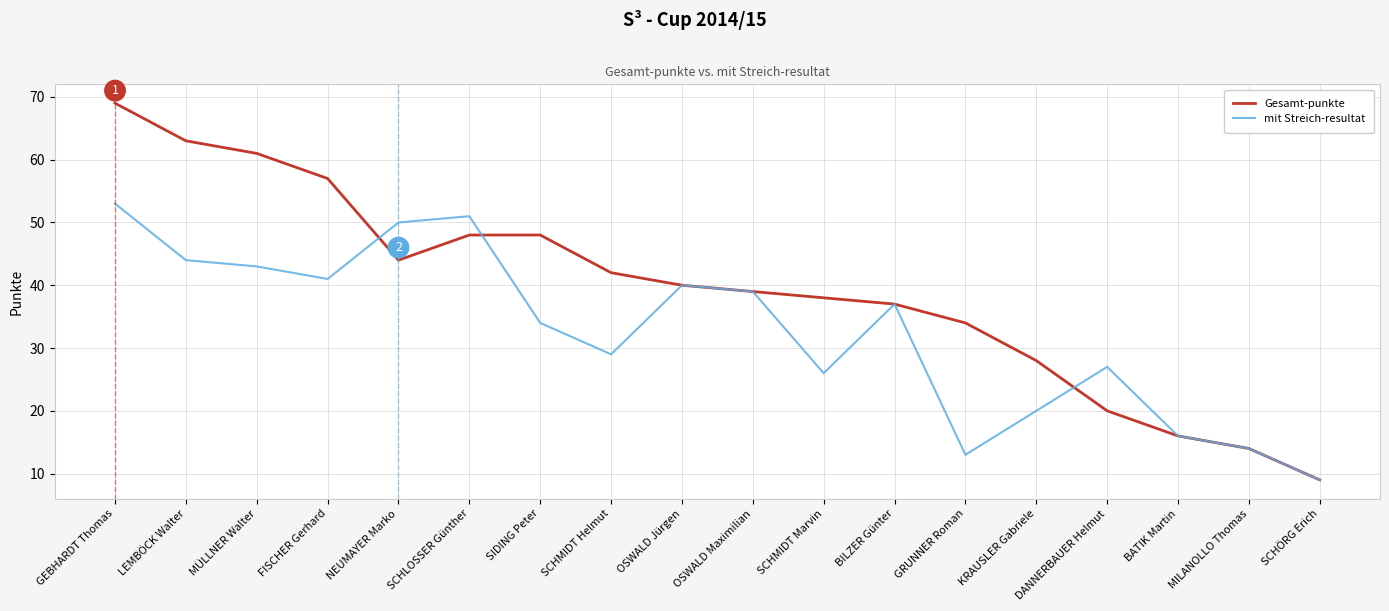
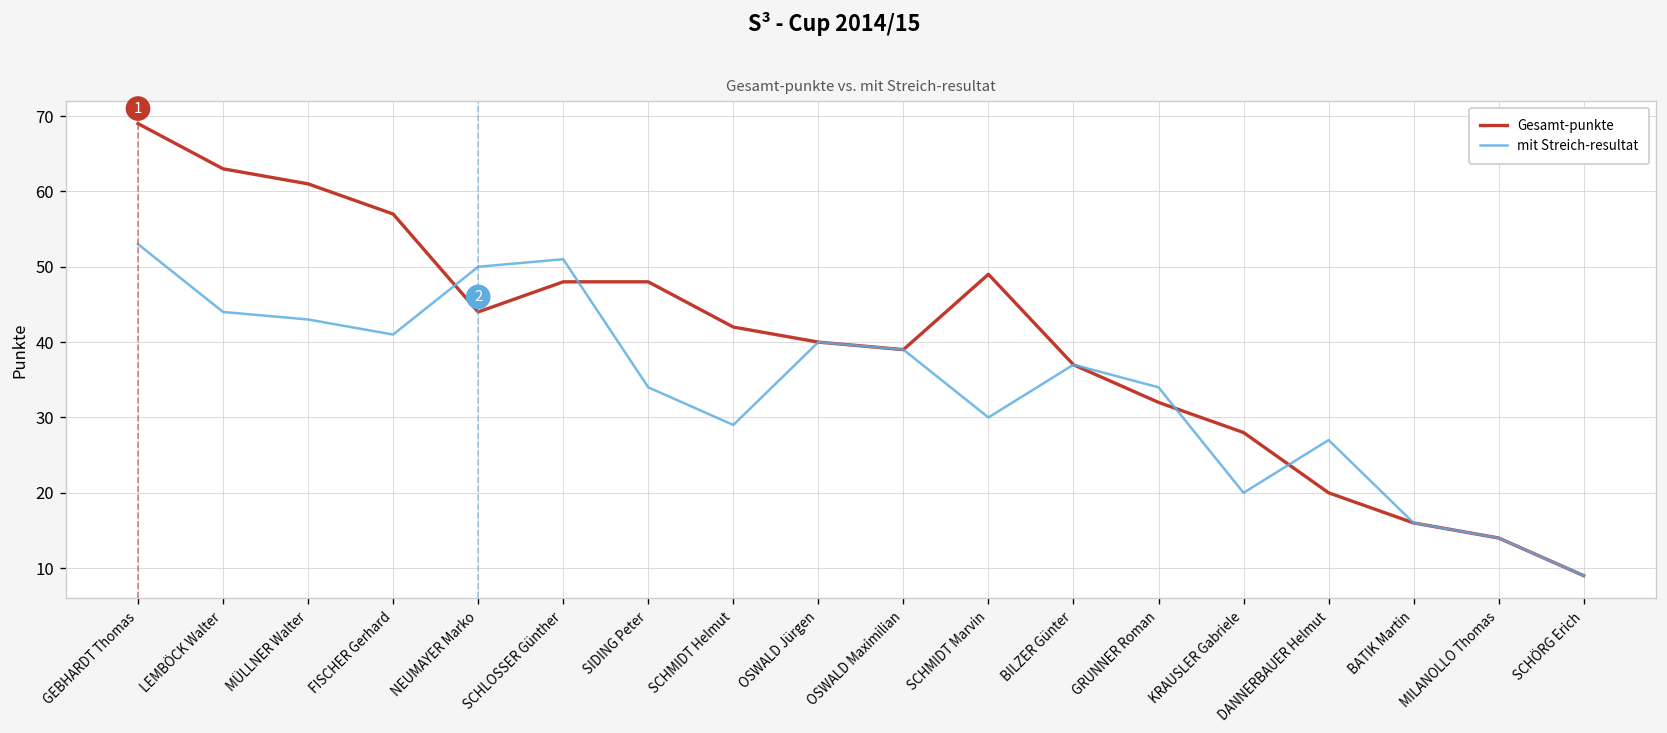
  {
    "Gesamt-punkte": {
      "LEMBÖCK Walter": 63,
      "MÜLLNER Walter": 61,
      "FISCHER Gerhard": 57,
      "SCHLOSSER Günther": 48,
      "SIDING Peter": 48,
      "SCHMIDT Helmut": 42,
-     "SCHMIDT Marvin": 38,
-     "GRUNNER Roman": 34,
+     "SCHMIDT Marvin": 49,
+     "GRUNNER Roman": 32,
      "KRAUSLER Gabriele": 28,
      "DANNERBAUER Helmut": 20
    },
    "mit Streich-resultat": {
      "GEBHARDT Thomas": 53,
      "LEMBÖCK Walter": 44,
      "MÜLLNER Walter": 43,
      "FISCHER Gerhard": 41,
      "NEUMAYER Marko": 50,
      "SCHLOSSER Günther": 51,
      "SIDING Peter": 34,
      "SCHMIDT Helmut": 29,
-     "SCHMIDT Marvin": 26,
-     "GRUNNER Roman": 13,
+     "SCHMIDT Marvin": 30,
+     "GRUNNER Roman": 34,
      "KRAUSLER Gabriele": 20,
      "DANNERBAUER Helmut": 27
    }
  }
